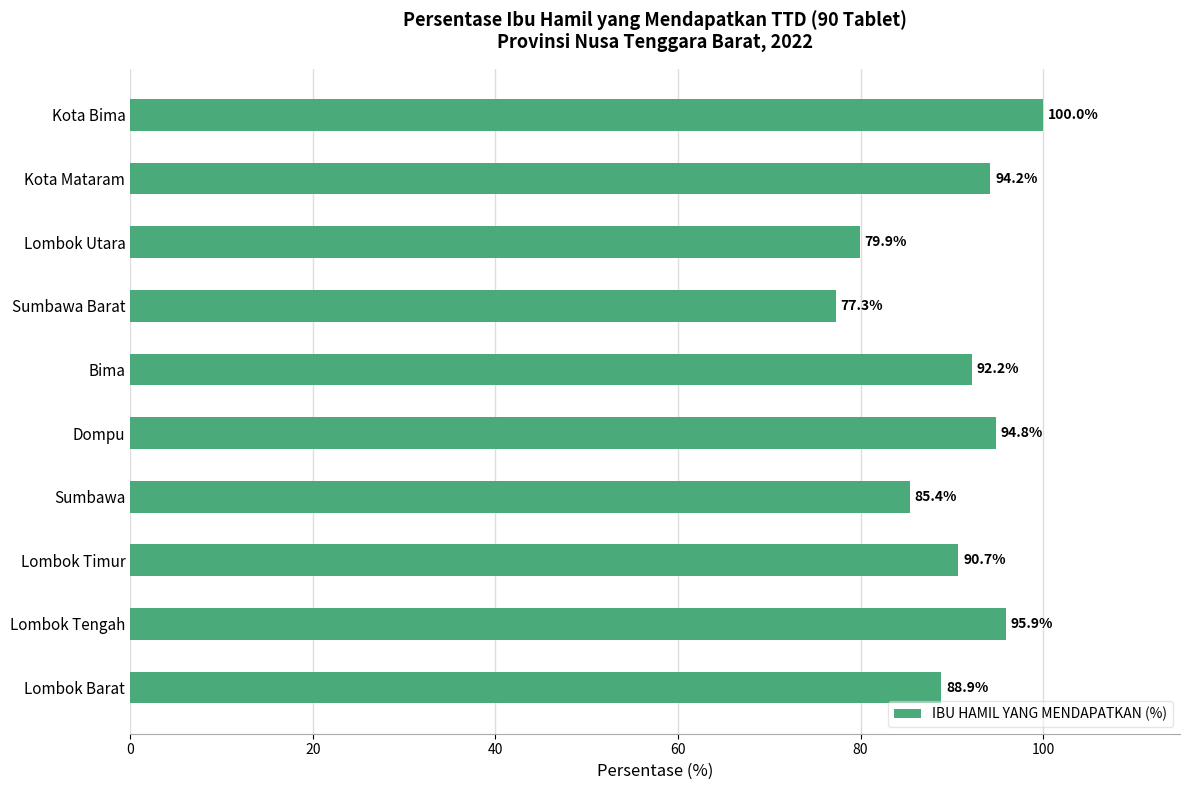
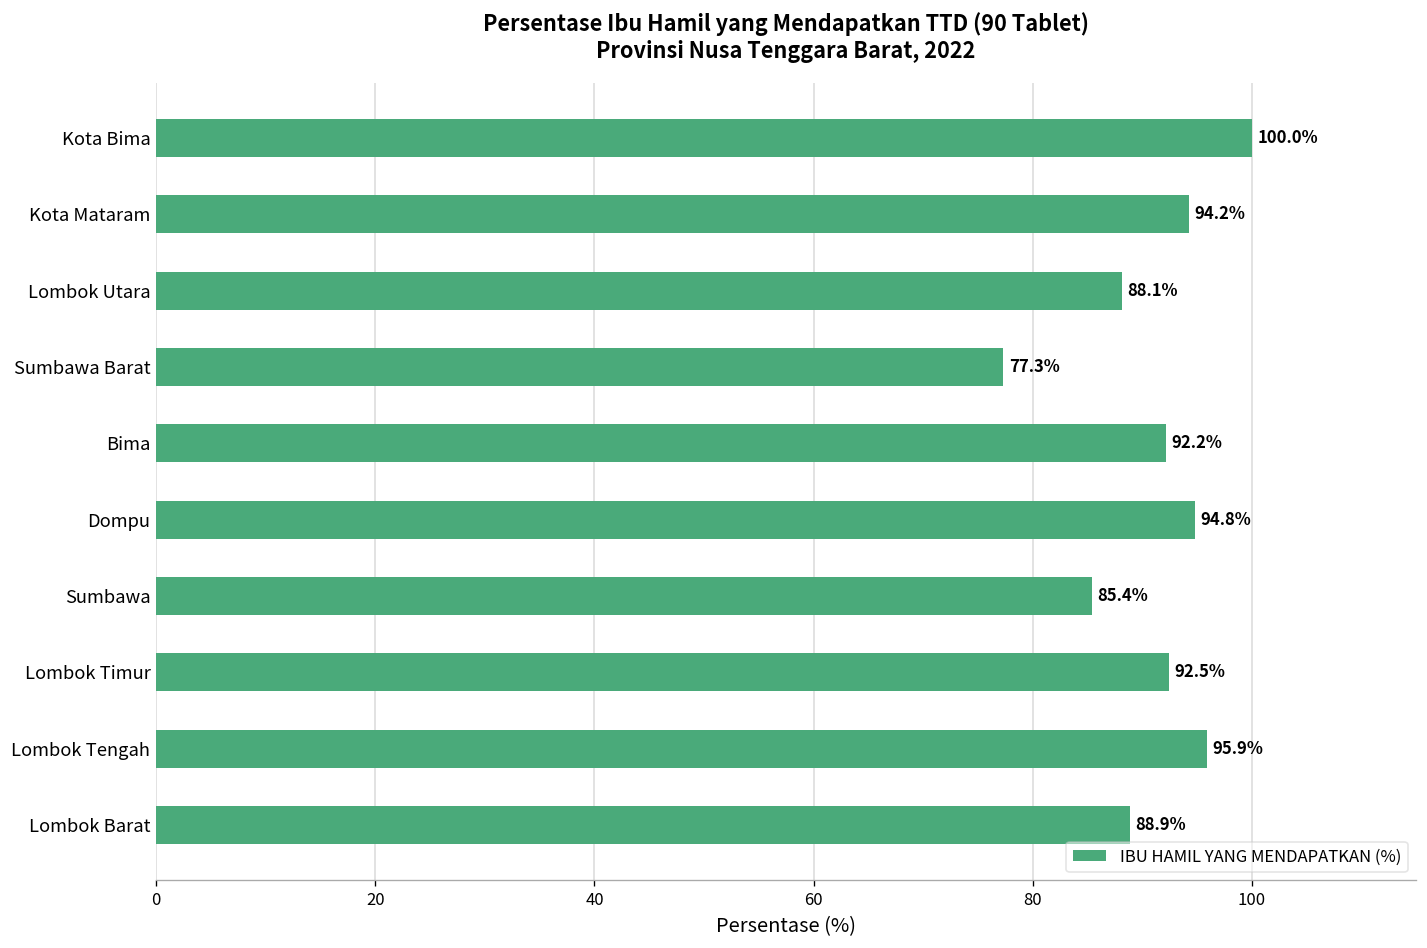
  {
    "Kota Bima": "100.0%",
    "Kota Mataram": "94.2%",
-   "Lombok Utara": "79.9%",
+   "Lombok Utara": "88.1%",
    "Sumbawa Barat": "77.3%",
    "Bima": "92.2%",
    "Dompu": "94.8%",
    "Sumbawa": "85.4%",
-   "Lombok Timur": "90.7%",
+   "Lombok Timur": "92.5%",
    "Lombok Tengah": "95.9%",
    "Lombok Barat": "88.9%"
  }
